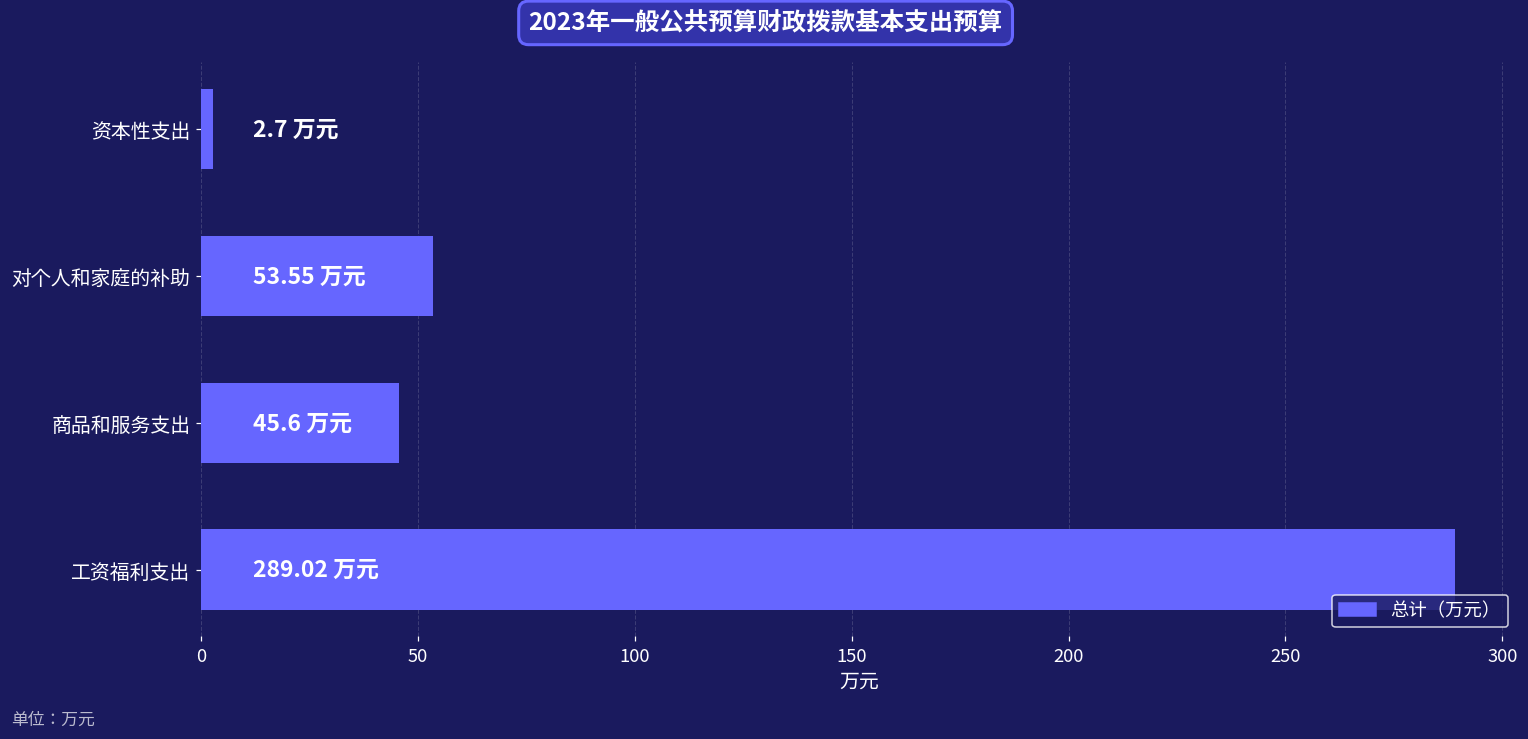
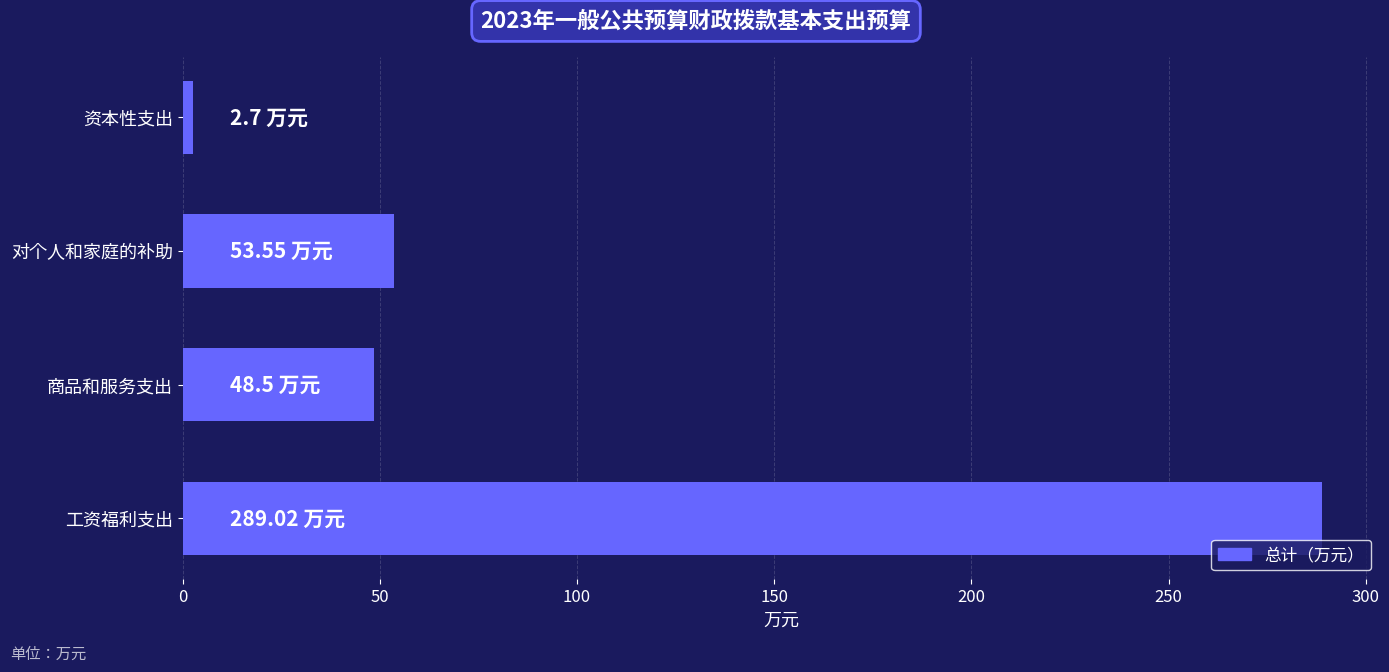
  {
    "对个人和家庭的补助": 53.55,
-   "商品和服务支出": 45.6,
+   "商品和服务支出": 48.5,
    "工资福利支出": 289.02
  }
